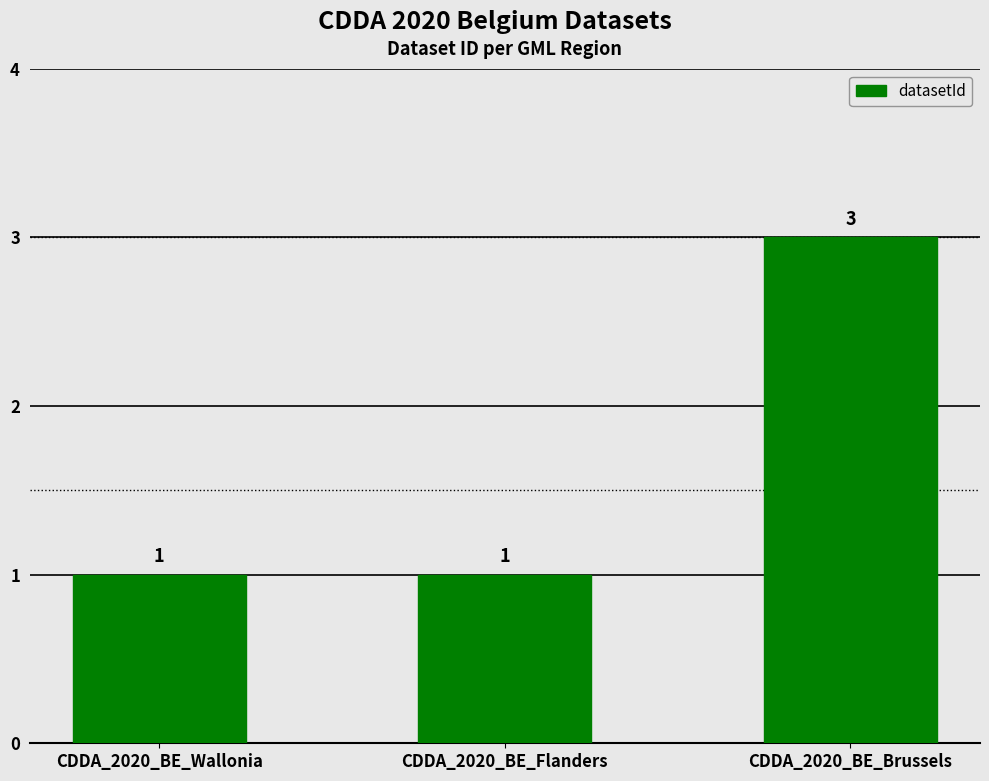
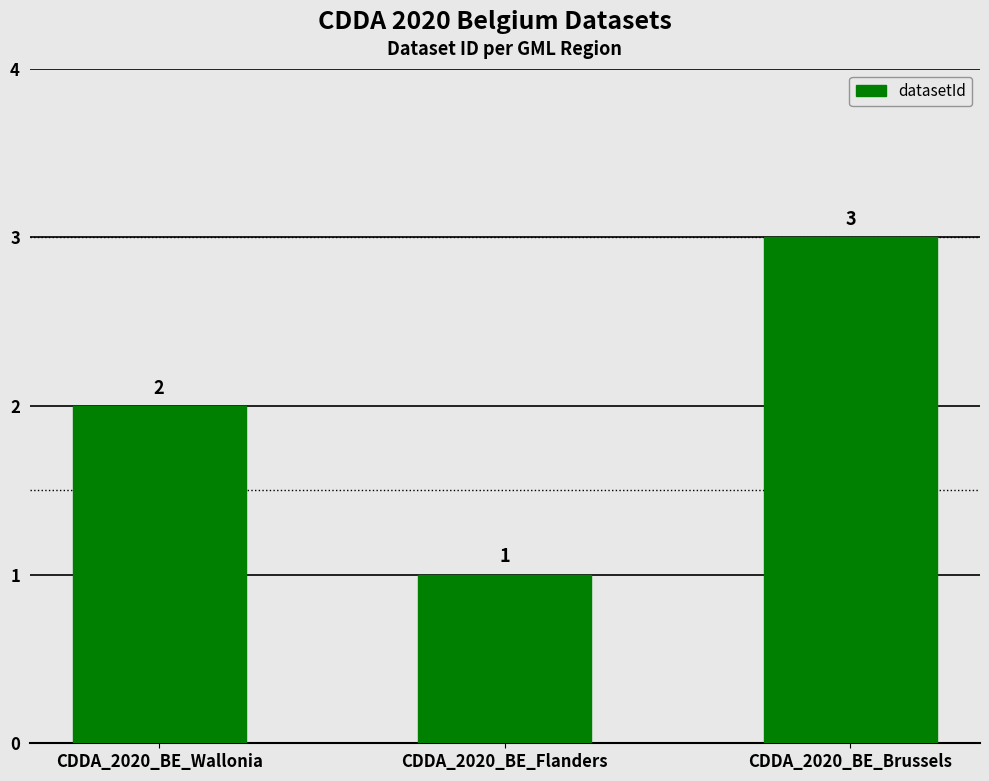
  {
-   "CDDA_2020_BE_Wallonia": 1,
+   "CDDA_2020_BE_Wallonia": 2,
    "CDDA_2020_BE_Flanders": 1,
    "CDDA_2020_BE_Brussels": 3
  }
